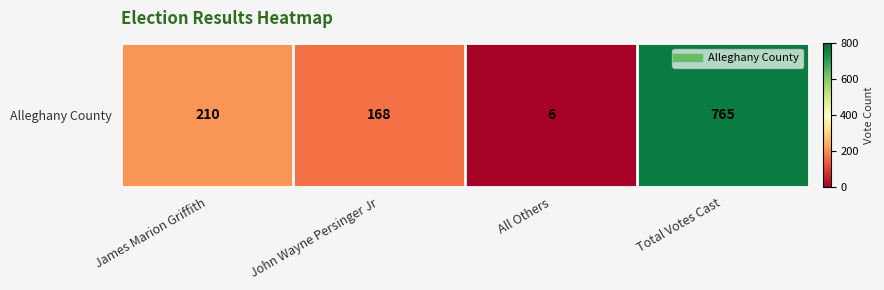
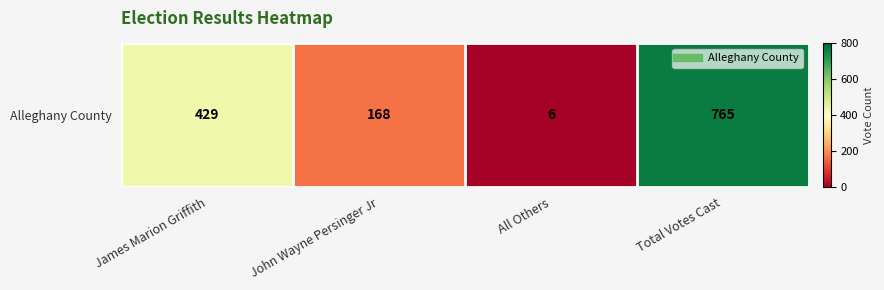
  {
    "Alleghany County": {
-     "James Marion Griffith": 210,
+     "James Marion Griffith": 429,
      "John Wayne Persinger Jr": 168,
      "All Others": 6,
      "Total Votes Cast": 765
    }
  }
